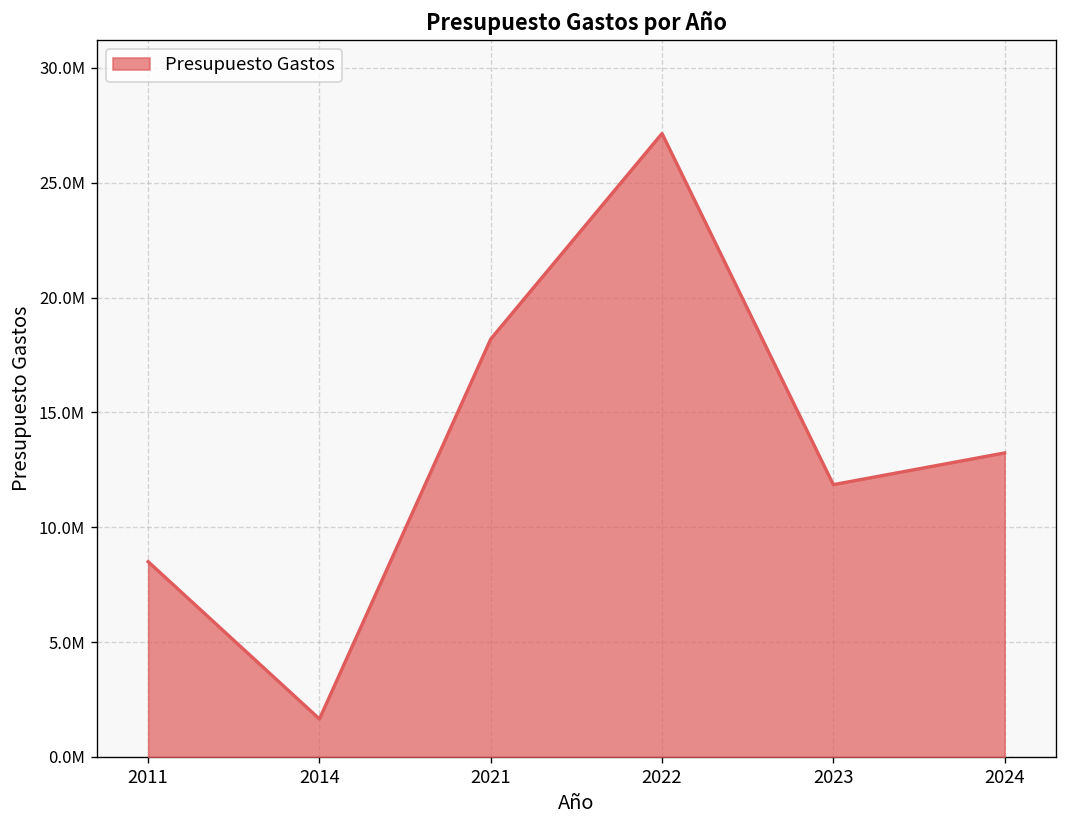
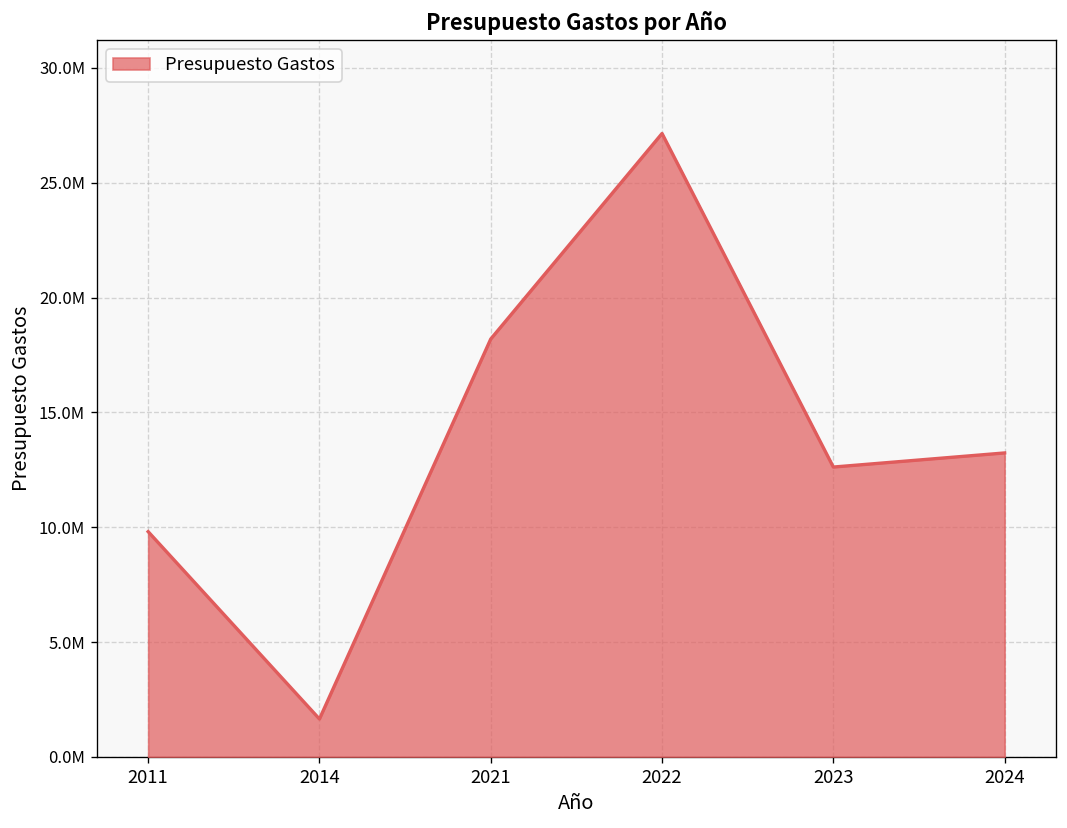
  {
-   "2011": 8500000,
+   "2011": 9800000,
    "2014": 1600000,
    "2021": 18200000,
    "2022": 27100000,
-   "2023": 11900000,
+   "2023": 12600000,
    "2024": 13200000
  }
